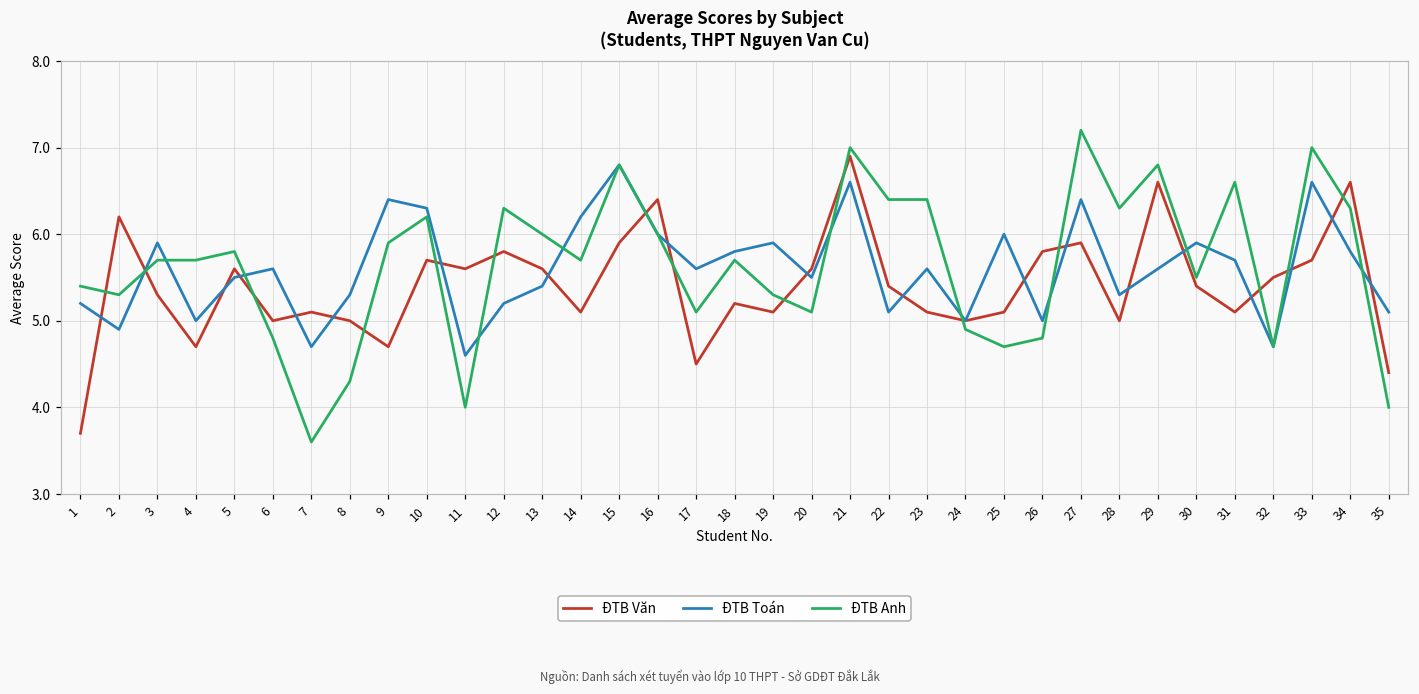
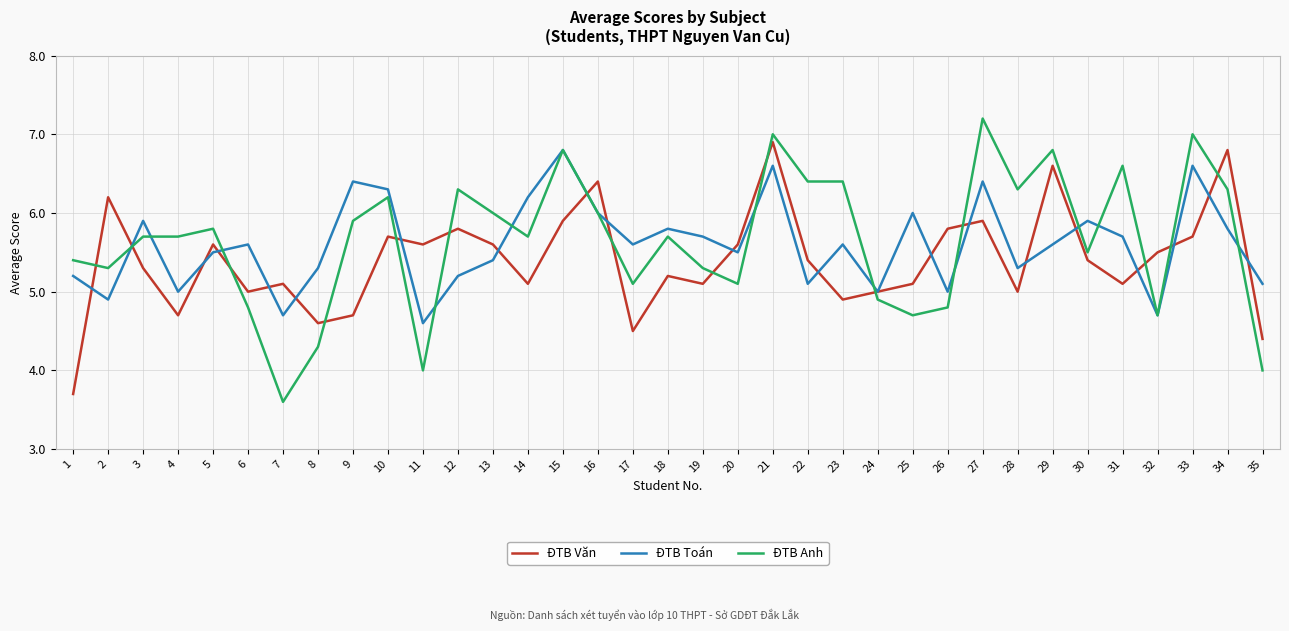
  {
    "ĐTB Văn": {
      "1": 3.7,
      "2": 6.2,
      "3": 5.3,
      "4": 4.7,
      "5": 5.6,
      "6": 5.0,
      "7": 5.1,
-     "8": 5.0,
+     "8": 4.6,
      "9": 4.7,
      "10": 5.7,
      "11": 5.6,
      "12": 5.8,
      "13": 5.6,
      "14": 5.1,
      "15": 5.9,
      "16": 6.4,
      "17": 4.5,
      "18": 5.2,
      "19": 5.1,
      "20": 5.6,
      "21": 6.9,
      "22": 5.4,
-     "23": 5.1,
+     "23": 4.9,
      "25": 5.1,
      "26": 5.8,
      "27": 5.9,
      "28": 5.0,
      "29": 6.6,
      "30": 5.4,
      "31": 5.1,
      "32": 5.5,
      "33": 5.7,
-     "34": 6.6,
+     "34": 6.8,
      "35": 4.4
    },
    "ĐTB Toán": {
      "1": 5.2,
      "2": 4.9,
      "3": 5.9,
      "4": 5.0,
      "5": 5.5,
      "6": 5.6,
      "7": 4.7,
      "8": 5.3,
      "9": 6.4,
      "10": 6.3,
      "11": 4.6,
      "12": 5.2,
      "13": 5.4,
      "14": 6.2,
      "17": 5.6,
      "18": 5.8,
-     "19": 5.9,
+     "19": 5.7,
      "20": 5.5,
      "21": 6.6,
      "22": 5.1,
      "23": 5.6,
      "25": 6.0,
      "26": 5.0,
      "27": 6.4,
      "28": 5.3,
      "29": 5.6,
      "30": 5.9,
      "31": 5.7,
      "33": 6.6,
      "34": 5.8,
      "35": 5.1
    },
    "ĐTB Anh": {
      "1": 5.4,
      "2": 5.3,
      "3": 5.7,
      "4": 5.7,
      "5": 5.8,
      "6": 4.8,
      "7": 3.6,
      "8": 4.3,
      "9": 5.9,
      "10": 6.2,
      "11": 4.0,
      "12": 6.3,
      "13": 6.0,
      "14": 5.7,
      "17": 5.1,
      "18": 5.7,
      "19": 5.3,
      "20": 5.1,
      "21": 7.0,
      "22": 6.4,
      "23": 6.4,
      "24": 4.9,
      "25": 4.7,
      "26": 4.8,
      "27": 7.2,
      "28": 6.3,
      "29": 6.8,
      "30": 5.5,
      "31": 6.6,
      "33": 7.0,
      "34": 6.3,
      "35": 4.0
    }
  }
